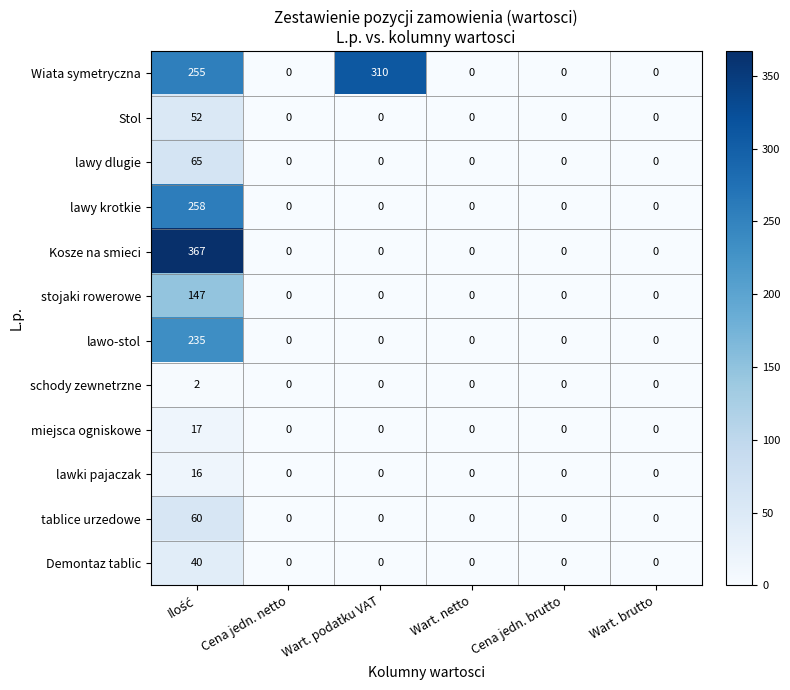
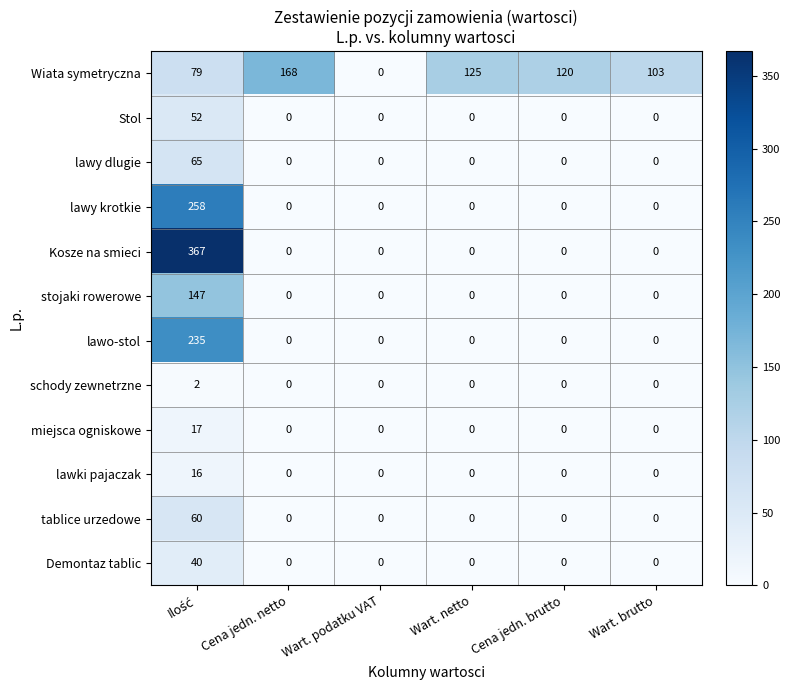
  {
    "Wiata symetryczna": {
-     "Ilość": 255,
-     "Cena jedn. netto": 0,
-     "Wart. podatku VAT": 310,
-     "Wart. netto": 0,
-     "Cena jedn. brutto": 0,
-     "Wart. brutto": 0
+     "Ilość": 79,
+     "Cena jedn. netto": 168,
+     "Wart. podatku VAT": 0,
+     "Wart. netto": 125,
+     "Cena jedn. brutto": 120,
+     "Wart. brutto": 103
    },
    "Stol": {
      "Ilość": 52,
      "Cena jedn. netto": 0,
      "Wart. podatku VAT": 0,
      "Wart. netto": 0,
      "Cena jedn. brutto": 0,
      "Wart. brutto": 0
    },
    "lawy dlugie": {
      "Ilość": 65,
      "Cena jedn. netto": 0,
      "Wart. podatku VAT": 0,
      "Wart. netto": 0,
      "Cena jedn. brutto": 0,
      "Wart. brutto": 0
    },
    "lawy krotkie": {
      "Ilość": 258,
      "Cena jedn. netto": 0,
      "Wart. podatku VAT": 0,
      "Wart. netto": 0,
      "Cena jedn. brutto": 0,
      "Wart. brutto": 0
    },
    "Kosze na smieci": {
      "Ilość": 367,
      "Cena jedn. netto": 0,
      "Wart. podatku VAT": 0,
      "Wart. netto": 0,
      "Cena jedn. brutto": 0,
      "Wart. brutto": 0
    },
    "stojaki rowerowe": {
      "Ilość": 147,
      "Cena jedn. netto": 0,
      "Wart. podatku VAT": 0,
      "Wart. netto": 0,
      "Cena jedn. brutto": 0,
      "Wart. brutto": 0
    },
    "lawo-stol": {
      "Ilość": 235,
      "Cena jedn. netto": 0,
      "Wart. podatku VAT": 0,
      "Wart. netto": 0,
      "Cena jedn. brutto": 0,
      "Wart. brutto": 0
    },
    "schody zewnetrzne": {
      "Ilość": 2,
      "Cena jedn. netto": 0,
      "Wart. podatku VAT": 0,
      "Wart. netto": 0,
      "Cena jedn. brutto": 0,
      "Wart. brutto": 0
    },
    "miejsca ogniskowe": {
      "Ilość": 17,
      "Cena jedn. netto": 0,
      "Wart. podatku VAT": 0,
      "Wart. netto": 0,
      "Cena jedn. brutto": 0,
      "Wart. brutto": 0
    },
    "lawki pajaczak": {
      "Ilość": 16,
      "Cena jedn. netto": 0,
      "Wart. podatku VAT": 0,
      "Wart. netto": 0,
      "Cena jedn. brutto": 0,
      "Wart. brutto": 0
    },
    "tablice urzedowe": {
      "Ilość": 60,
      "Cena jedn. netto": 0,
      "Wart. podatku VAT": 0,
      "Wart. netto": 0,
      "Cena jedn. brutto": 0,
      "Wart. brutto": 0
    },
    "Demontaz tablic": {
      "Ilość": 40,
      "Cena jedn. netto": 0,
      "Wart. podatku VAT": 0,
      "Wart. netto": 0,
      "Cena jedn. brutto": 0,
      "Wart. brutto": 0
    }
  }
